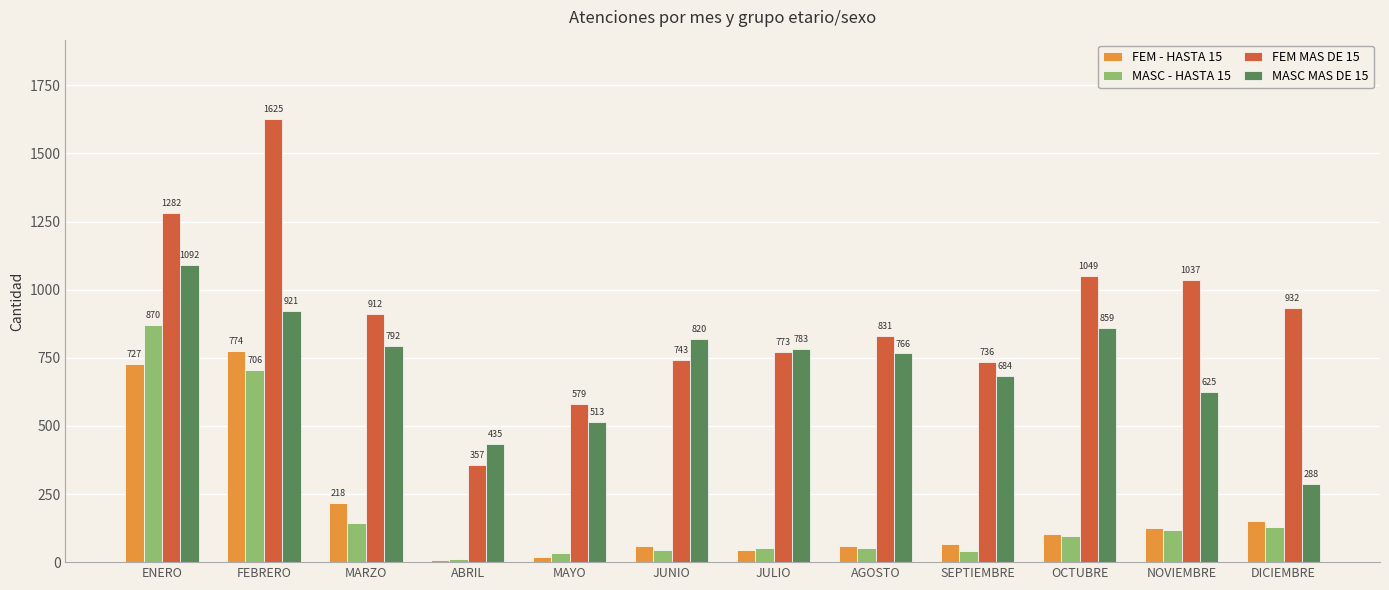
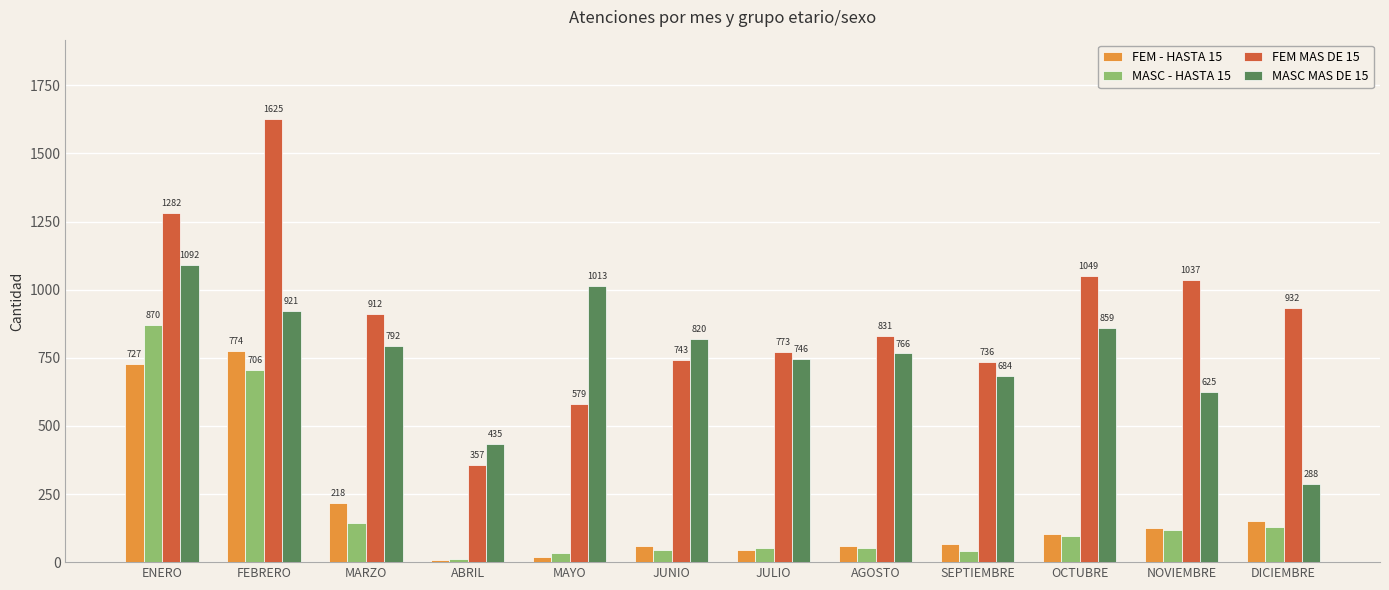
  {
    "MASC - HASTA 15": {
      "ENERO": 870,
      "FEBRERO": 706
    },
    "MASC MAS DE 15": {
      "ENERO": 1092,
      "FEBRERO": 921,
      "MARZO": 792,
      "ABRIL": 435,
-     "MAYO": 513,
+     "MAYO": 1013,
      "JUNIO": 820,
-     "JULIO": 783,
+     "JULIO": 746,
      "AGOSTO": 766,
      "SEPTIEMBRE": 684,
      "OCTUBRE": 859,
      "NOVIEMBRE": 625,
      "DICIEMBRE": 288
    }
  }
